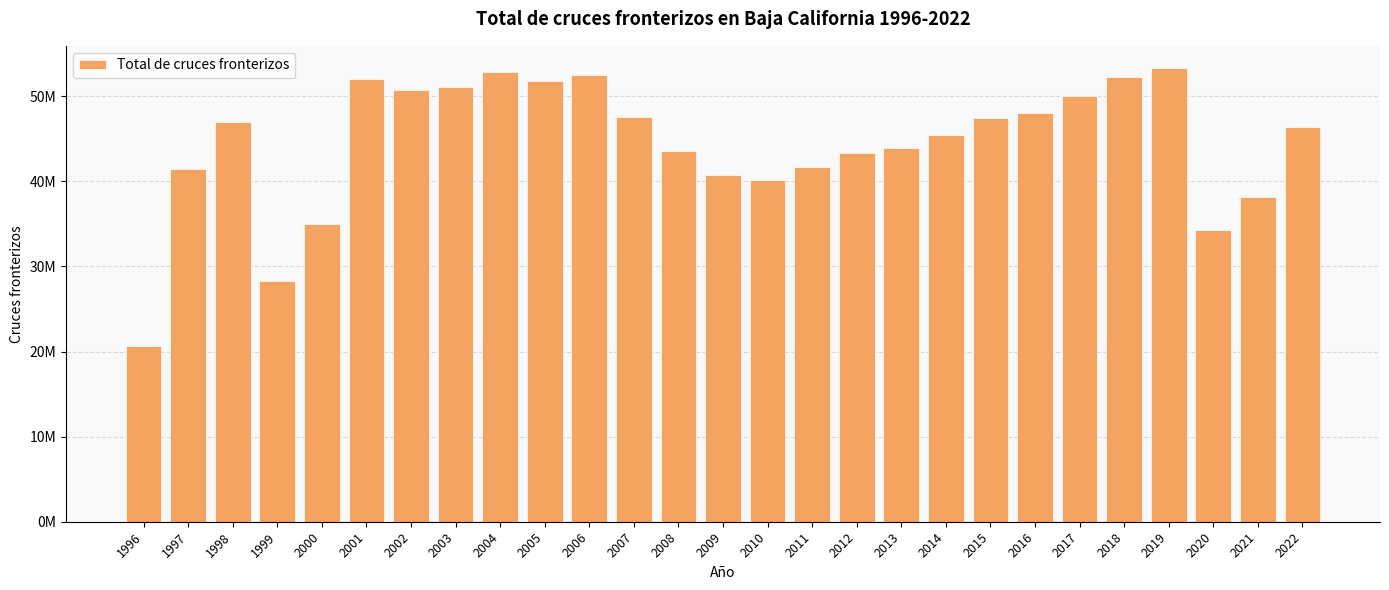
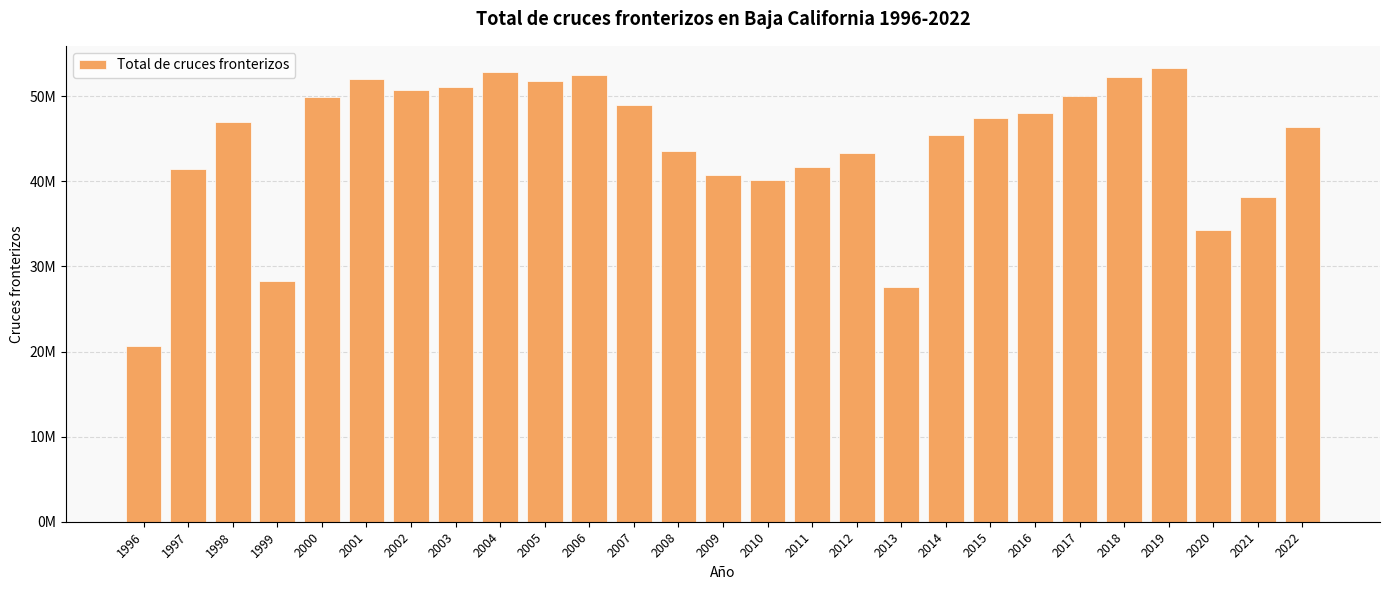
  {
    "1996": 21000000,
    "1997": 41000000,
    "1998": 47000000,
    "1999": 28000000,
-   "2000": 35000000,
+   "2000": 50000000,
    "2001": 52000000,
    "2002": 51000000,
    "2003": 51000000,
    "2004": 53000000,
    "2005": 52000000,
    "2006": 53000000,
-   "2007": 48000000,
+   "2007": 49000000,
    "2008": 44000000,
    "2009": 41000000,
    "2010": 40000000,
    "2011": 42000000,
    "2012": 43000000,
-   "2013": 44000000,
+   "2013": 28000000,
    "2014": 45000000,
    "2015": 47000000,
    "2016": 48000000,
    "2017": 50000000,
    "2018": 52000000,
    "2019": 53000000,
    "2020": 34000000,
    "2021": 38000000,
    "2022": 46000000
  }
